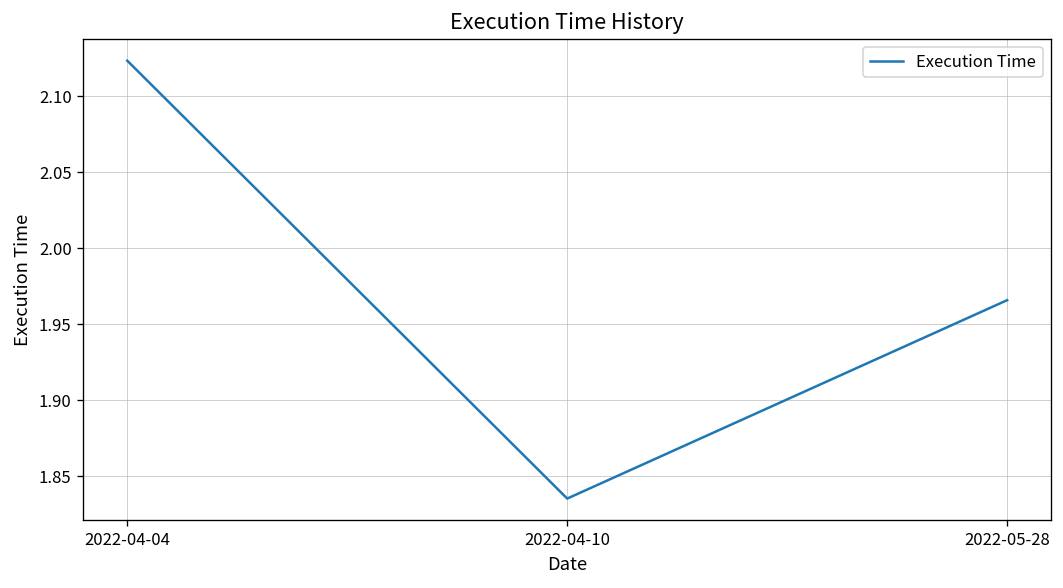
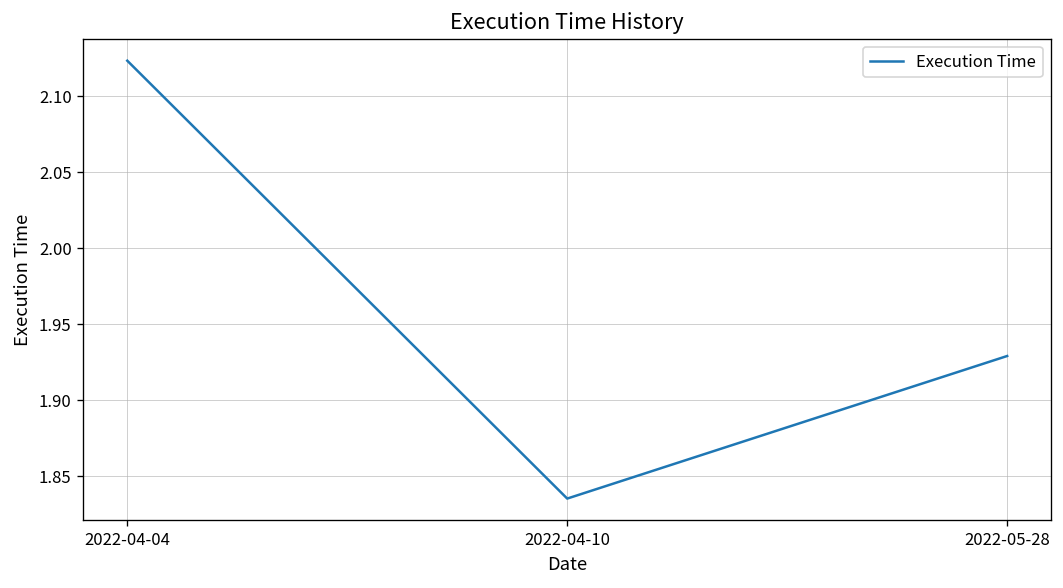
  {
    "2022-04-04": 2.123,
    "2022-04-10": 1.835,
-   "2022-05-28": 1.966
+   "2022-05-28": 1.929
  }
